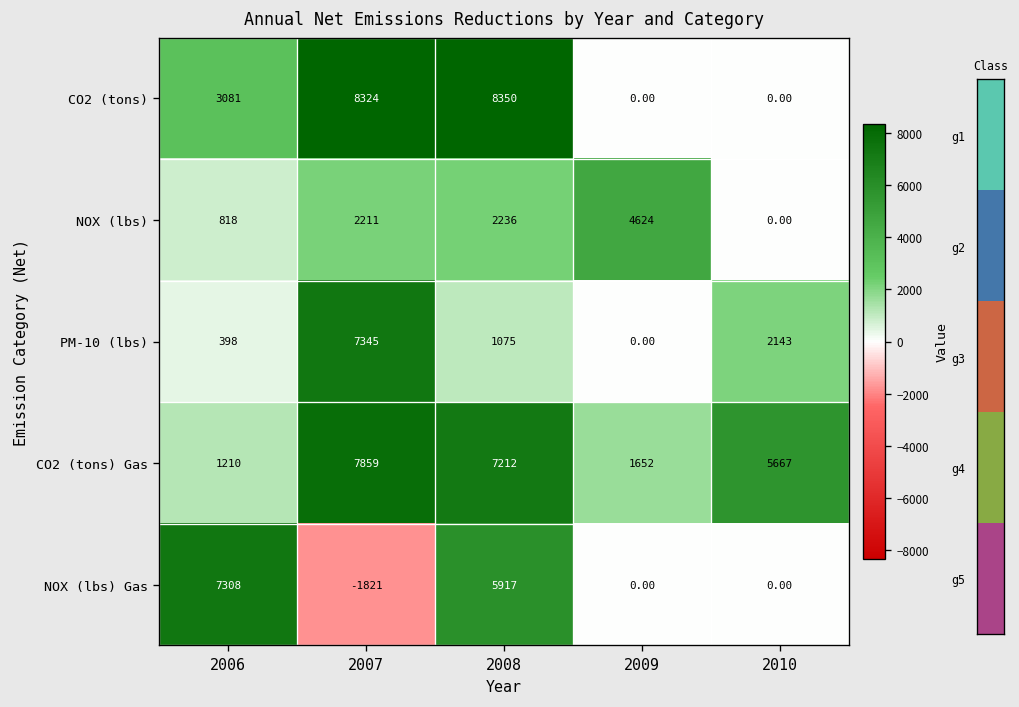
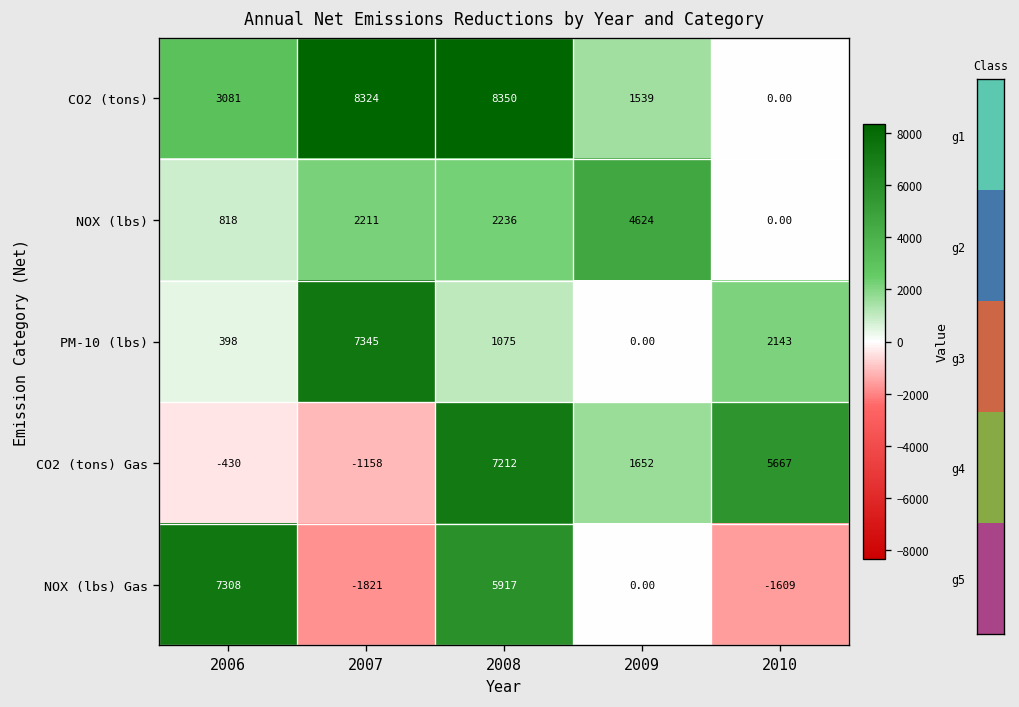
  {
    "Annual Net Emissions Reductions by Year and Category": {
      "CO2 (tons)": {
        "2006": 3081,
        "2007": 8324,
        "2008": 8350,
-       "2009": 0.00,
+       "2009": 1539,
        "2010": 0.00
      },
      "NOX (lbs)": {
        "2006": 818,
        "2007": 2211,
        "2008": 2236,
        "2009": 4624,
        "2010": 0.00
      },
      "PM-10 (lbs)": {
        "2006": 398,
        "2007": 7345,
        "2008": 1075,
        "2009": 0.00,
        "2010": 2143
      },
      "CO2 (tons) Gas": {
-       "2006": 1210,
-       "2007": 7859,
+       "2006": -430,
+       "2007": -1158,
        "2008": 7212,
        "2009": 1652,
        "2010": 5667
      },
      "NOX (lbs) Gas": {
        "2006": 7308,
        "2007": -1821,
        "2008": 5917,
        "2009": 0.00,
-       "2010": 0.00
+       "2010": -1609
      }
    }
  }
